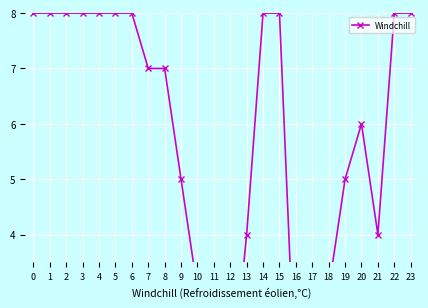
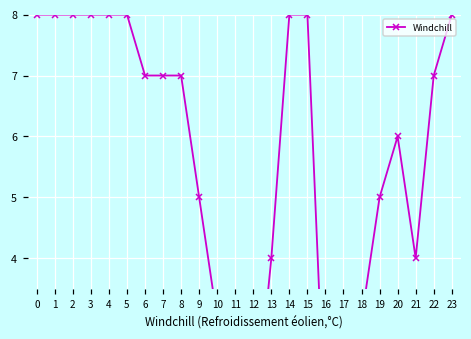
  {
    "0": 8,
    "1": 8,
    "2": 8,
    "3": 8,
    "4": 8,
    "5": 8,
-   "6": 8,
+   "6": 7,
    "7": 7,
    "8": 7,
    "9": 5,
    "13": 4,
    "14": 8,
    "15": 8,
    "19": 5,
    "20": 6,
    "21": 4,
-   "22": 8,
+   "22": 7,
    "23": 8
  }
